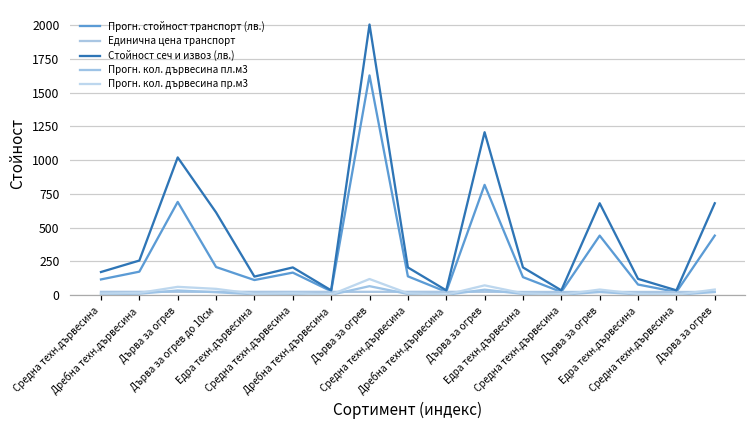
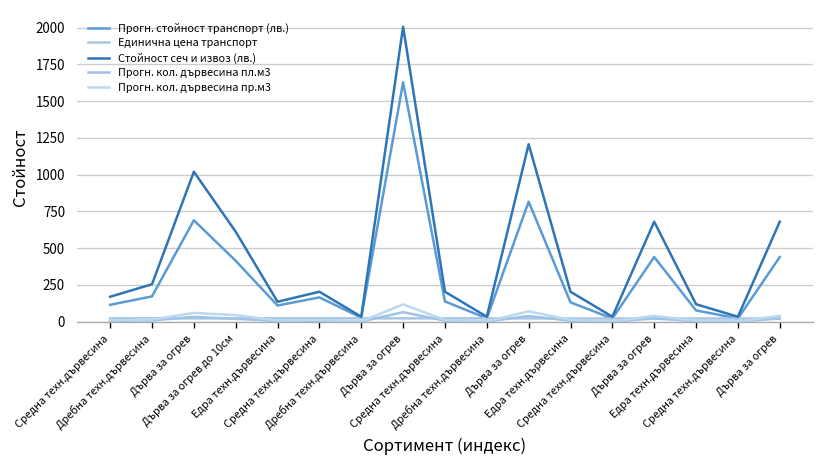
  {
    "Прогн. стойност транспорт (лв.)": {
-     "Дърва за огрев до 10см": 210
+     "Дърва за огрев до 10см": 410
    },
    "Стойност сеч и извоз (лв.)": {
      "Дърва за огрев до 10см": 610
    }
  }
